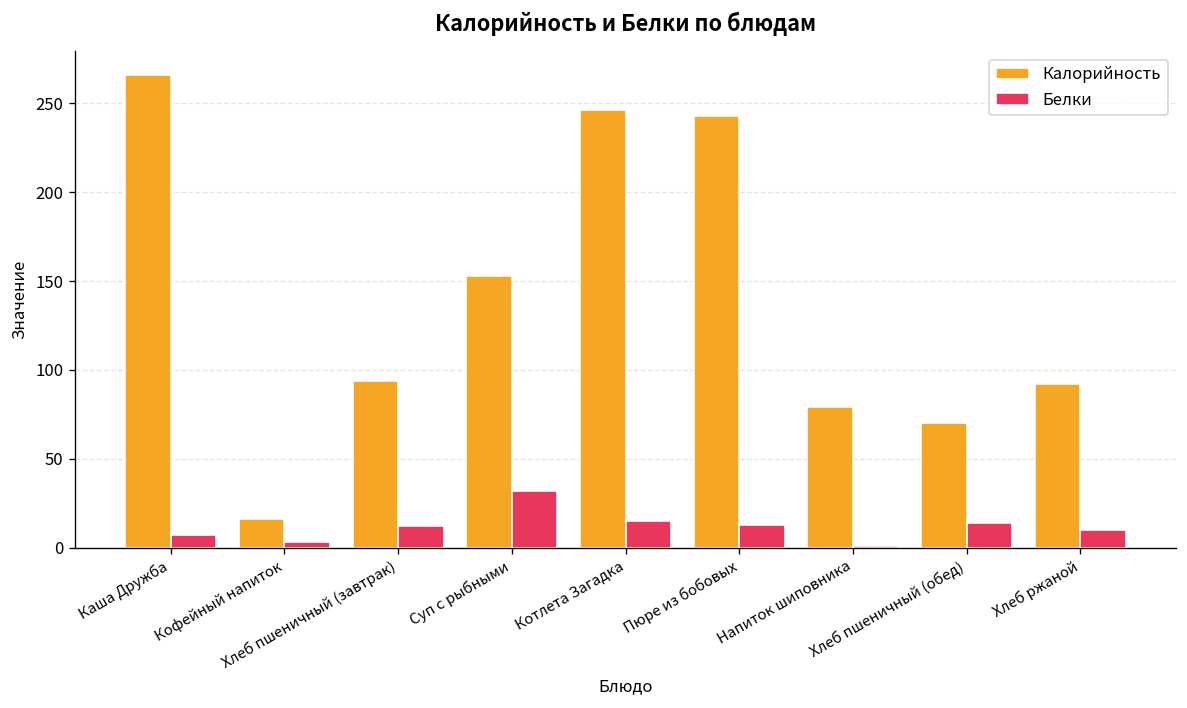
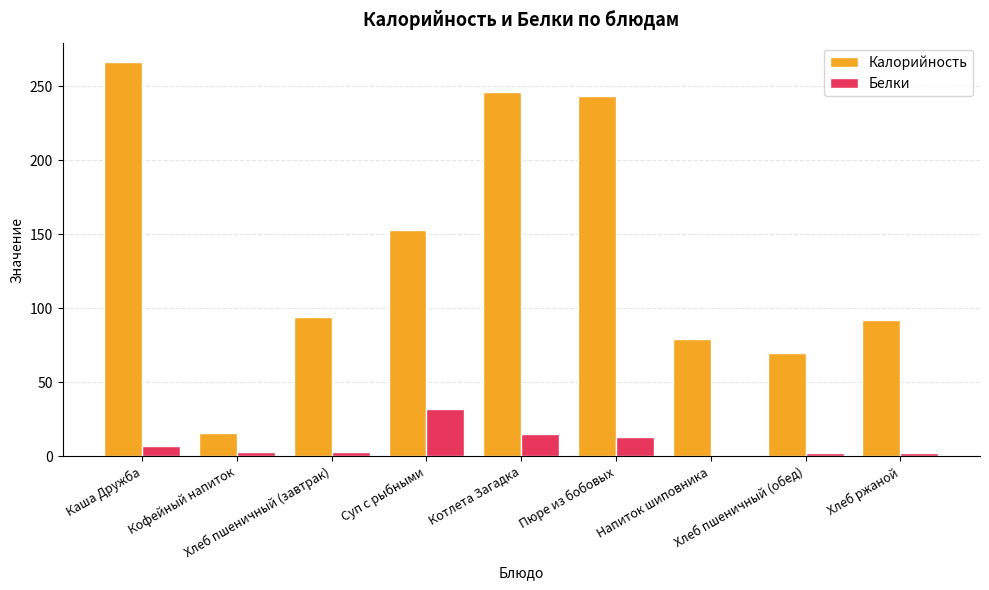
  {
    "Калорийность": {
      "Каша Дружба": 266,
      "Кофейный напиток": 16,
      "Хлеб пшеничный (завтрак)": 94,
      "Суп с рыбными": 153,
      "Котлета Загадка": 246,
      "Пюре из бобовых": 243,
      "Напиток шиповника": 79,
      "Хлеб пшеничный (обед)": 70,
      "Хлеб ржаной": 92
    },
    "Белки": {
      "Каша Дружба": 7,
      "Кофейный напиток": 3,
-     "Хлеб пшеничный (завтрак)": 12,
+     "Хлеб пшеничный (завтрак)": 3,
      "Суп с рыбными": 32,
      "Котлета Загадка": 15,
      "Пюре из бобовых": 13,
-     "Хлеб пшеничный (обед)": 14,
-     "Хлеб ржаной": 10
+     "Хлеб пшеничный (обед)": 2,
+     "Хлеб ржаной": 2
    }
  }
